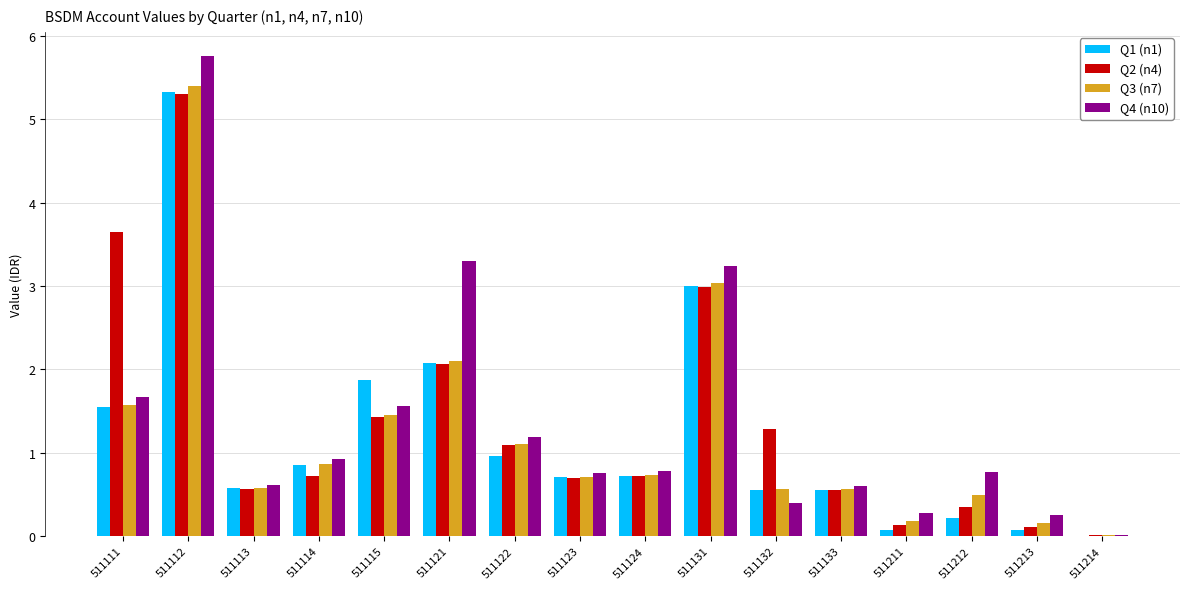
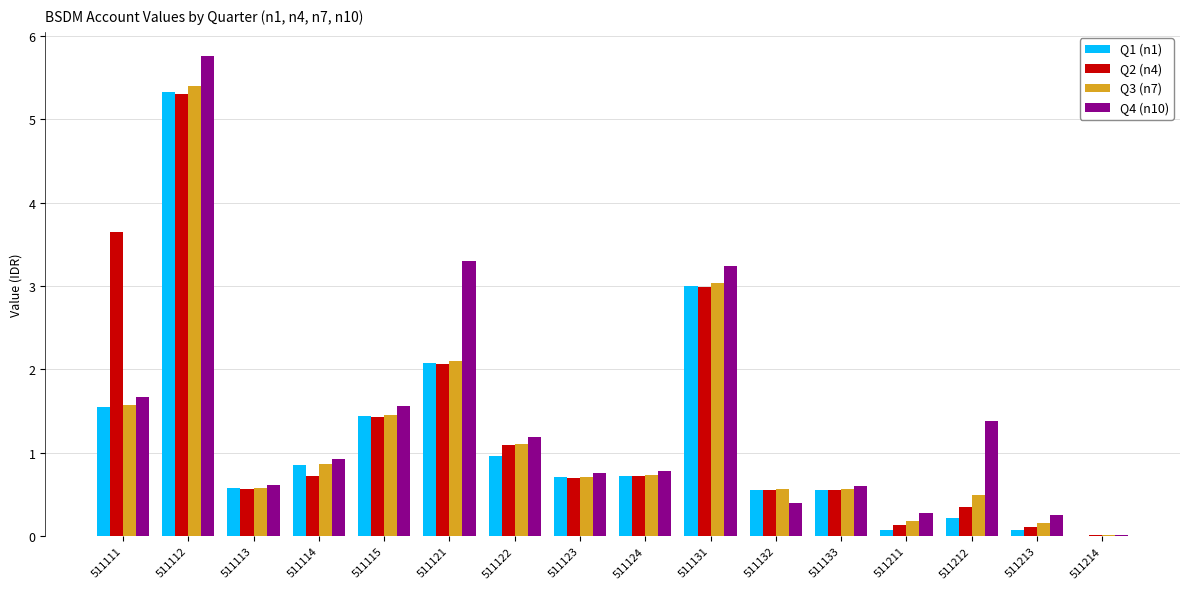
  {
    "Q1 (n1)": {
      "511111": 1.5,
      "511112": 5.3,
      "511113": 0.6,
      "511114": 0.9,
-     "511115": 1.9,
+     "511115": 1.4,
      "511121": 2.1,
      "511122": 1.0,
      "511123": 0.7,
      "511124": 0.7,
      "511131": 3.0,
      "511132": 0.6,
      "511133": 0.6,
      "511211": 0.1,
      "511212": 0.2,
      "511213": 0.1
    },
    "Q2 (n4)": {
      "511111": 3.6,
      "511112": 5.3,
      "511113": 0.6,
      "511114": 0.7,
      "511115": 1.4,
      "511121": 2.1,
      "511122": 1.1,
      "511123": 0.7,
      "511124": 0.7,
      "511131": 3.0,
-     "511132": 1.3,
+     "511132": 0.6,
      "511133": 0.6,
      "511211": 0.1,
      "511212": 0.4,
      "511213": 0.1
    },
    "Q3 (n7)": {
      "511111": 1.6,
      "511112": 5.4,
      "511113": 0.6,
      "511114": 0.9,
      "511115": 1.5,
      "511121": 2.1,
      "511122": 1.1,
      "511123": 0.7,
      "511124": 0.7,
      "511131": 3.0,
      "511132": 0.6,
      "511133": 0.6,
      "511211": 0.2,
      "511212": 0.5,
      "511213": 0.2
    },
    "Q4 (n10)": {
      "511111": 1.7,
      "511112": 5.8,
      "511113": 0.6,
      "511114": 0.9,
      "511115": 1.6,
      "511121": 3.3,
      "511122": 1.2,
      "511123": 0.8,
      "511124": 0.8,
      "511131": 3.2,
      "511132": 0.4,
      "511133": 0.6,
      "511211": 0.3,
-     "511212": 0.8,
+     "511212": 1.4,
      "511213": 0.2
    }
  }
